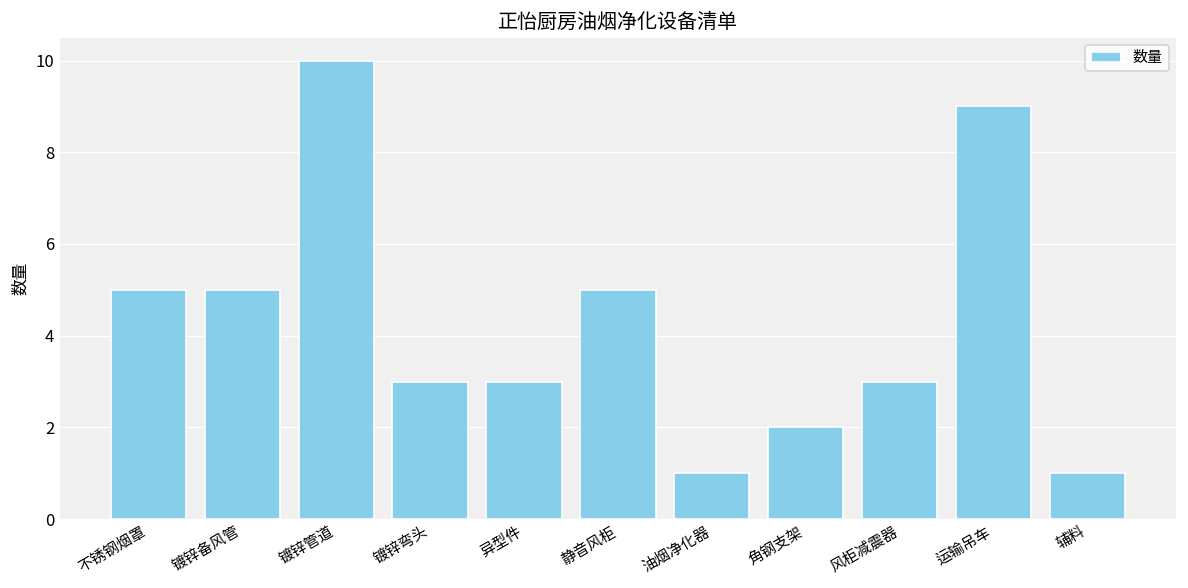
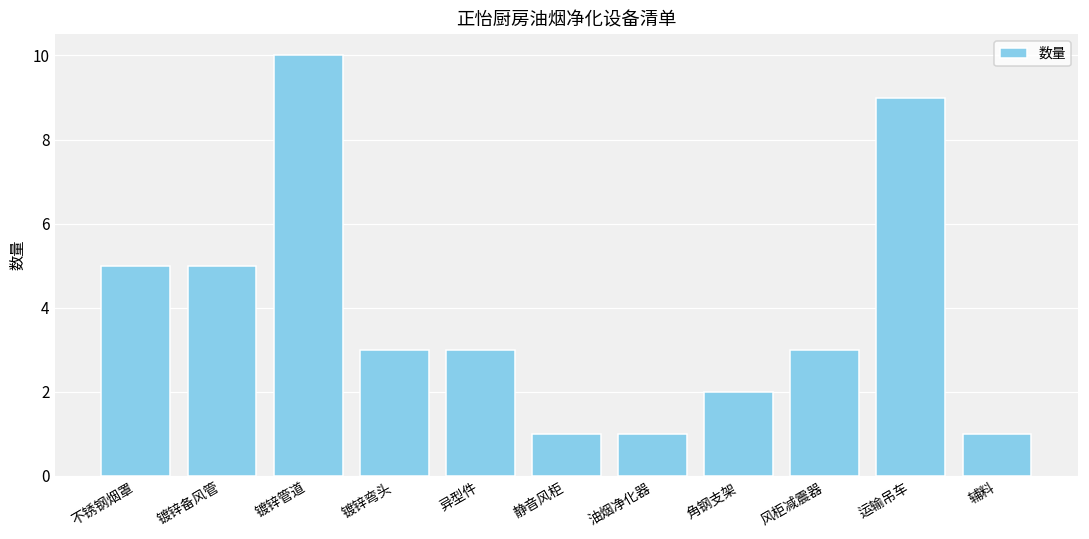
  {
    "不锈钢烟罩": 5,
    "镀锌备风管": 5,
    "镀锌管道": 10,
    "镀锌弯头": 3,
    "异型件": 3,
-   "静音风柜": 5,
+   "静音风柜": 1,
    "油烟净化器": 1,
    "角钢支架": 2,
    "风柜减震器": 3,
    "运输吊车": 9,
    "辅料": 1
  }
